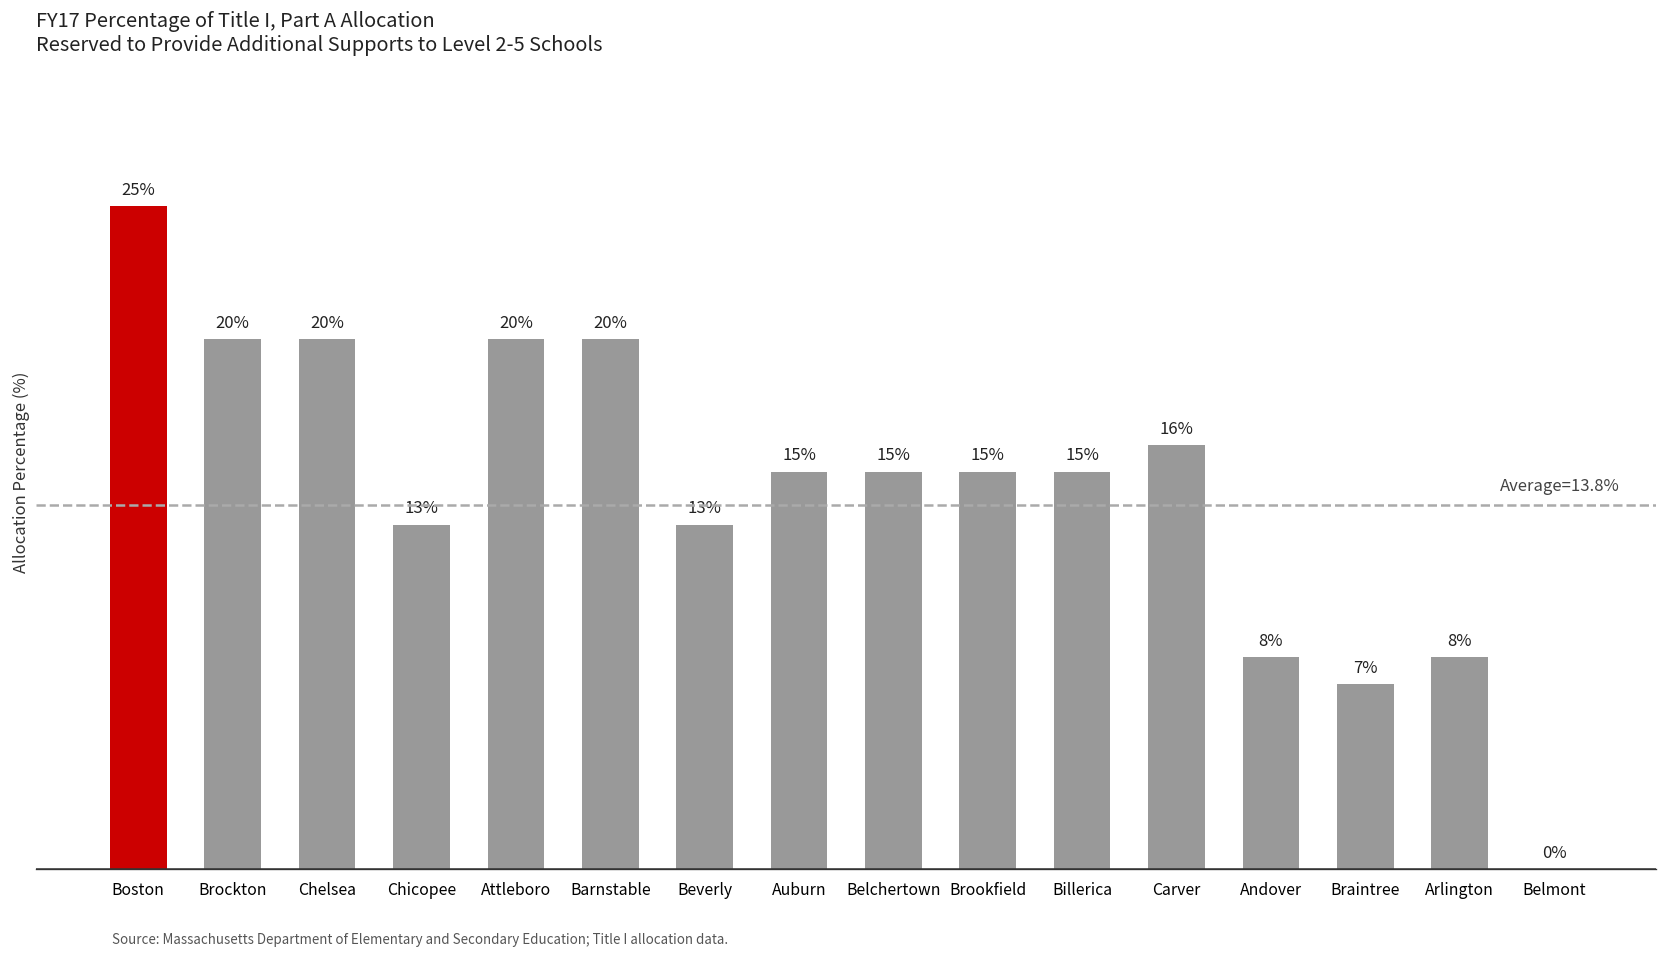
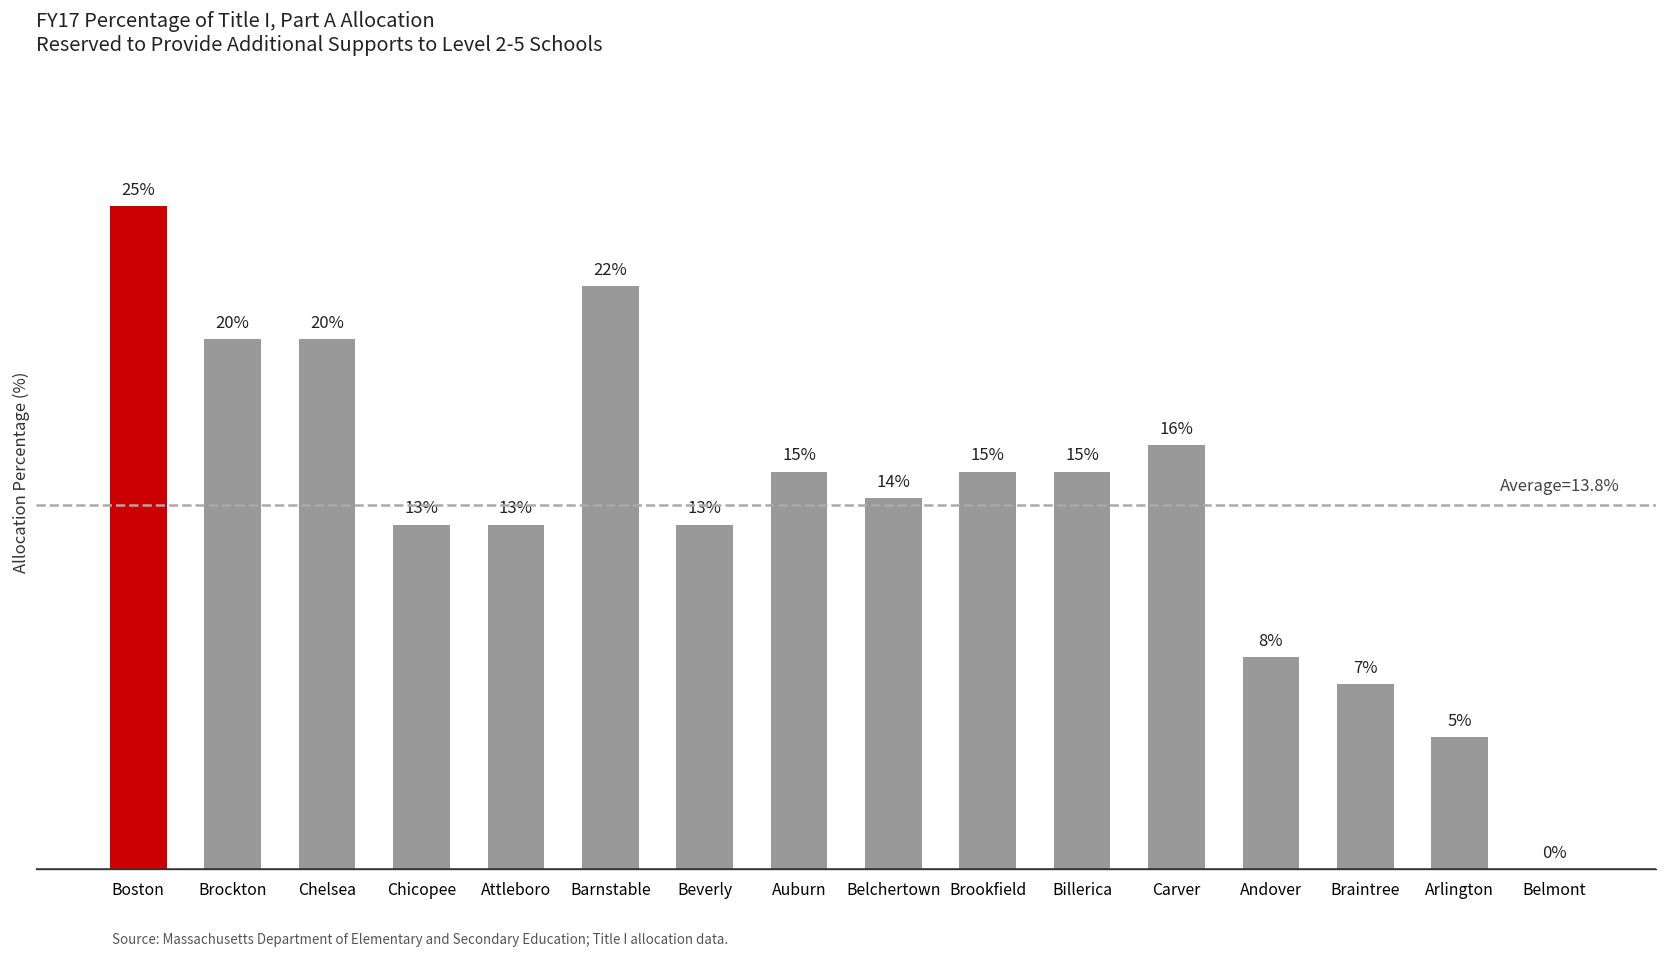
  {
    "Boston": "25%",
    "Brockton": "20%",
    "Chelsea": "20%",
    "Chicopee": "13%",
-   "Attleboro": "20%",
-   "Barnstable": "20%",
+   "Attleboro": "13%",
+   "Barnstable": "22%",
    "Beverly": "13%",
    "Auburn": "15%",
-   "Belchertown": "15%",
+   "Belchertown": "14%",
    "Brookfield": "15%",
    "Billerica": "15%",
    "Carver": "16%",
    "Andover": "8%",
    "Braintree": "7%",
-   "Arlington": "8%",
+   "Arlington": "5%",
    "Belmont": "0%"
  }
